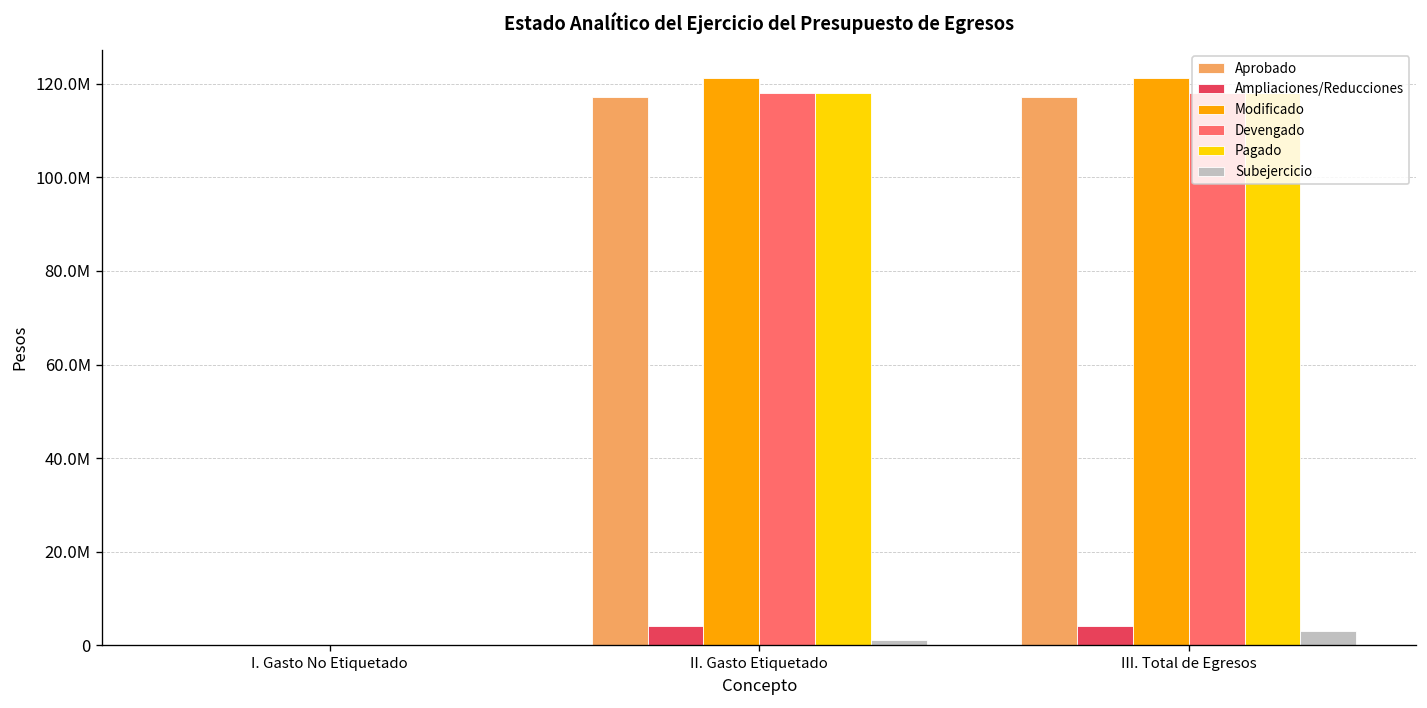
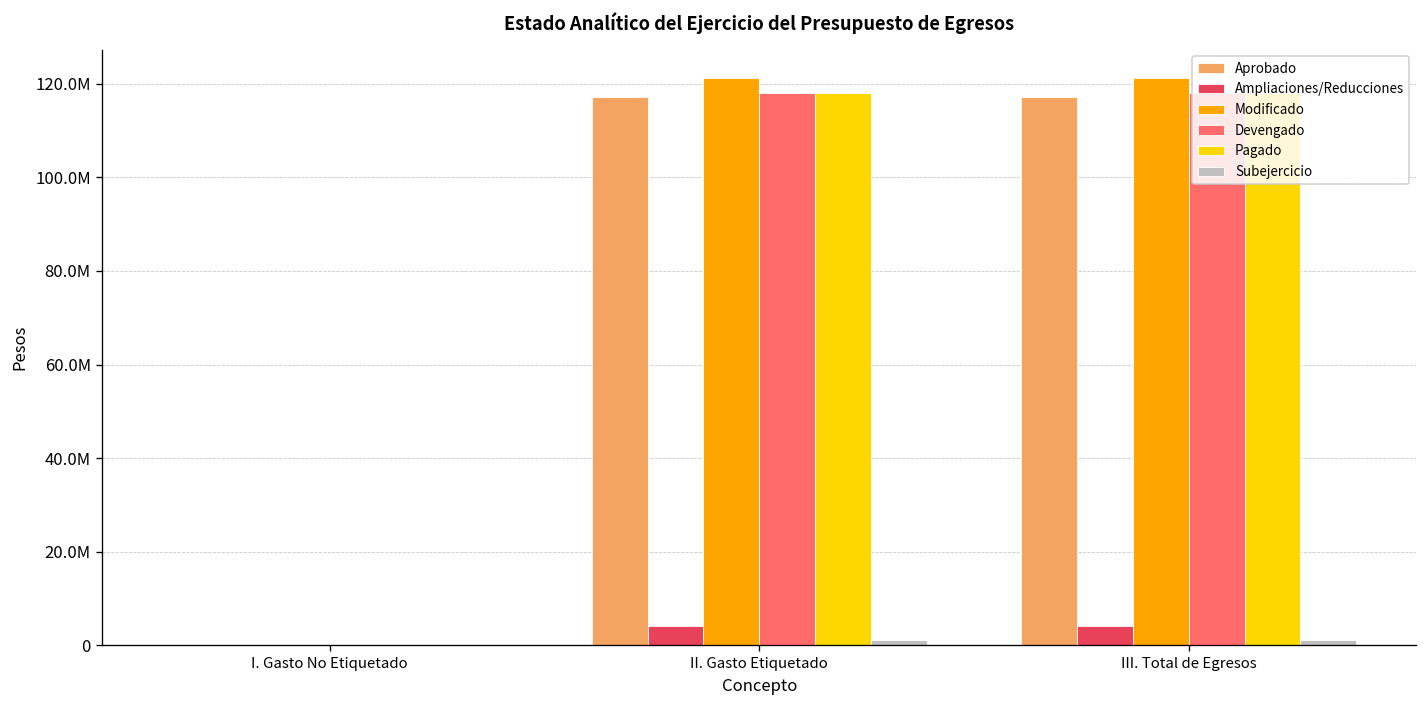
  {
    "Subejercicio": {
      "I. Gasto No Etiquetado": 0,
      "II. Gasto Etiquetado": 1000000,
-     "III. Total de Egresos": 3000000
+     "III. Total de Egresos": 1000000
    }
  }
